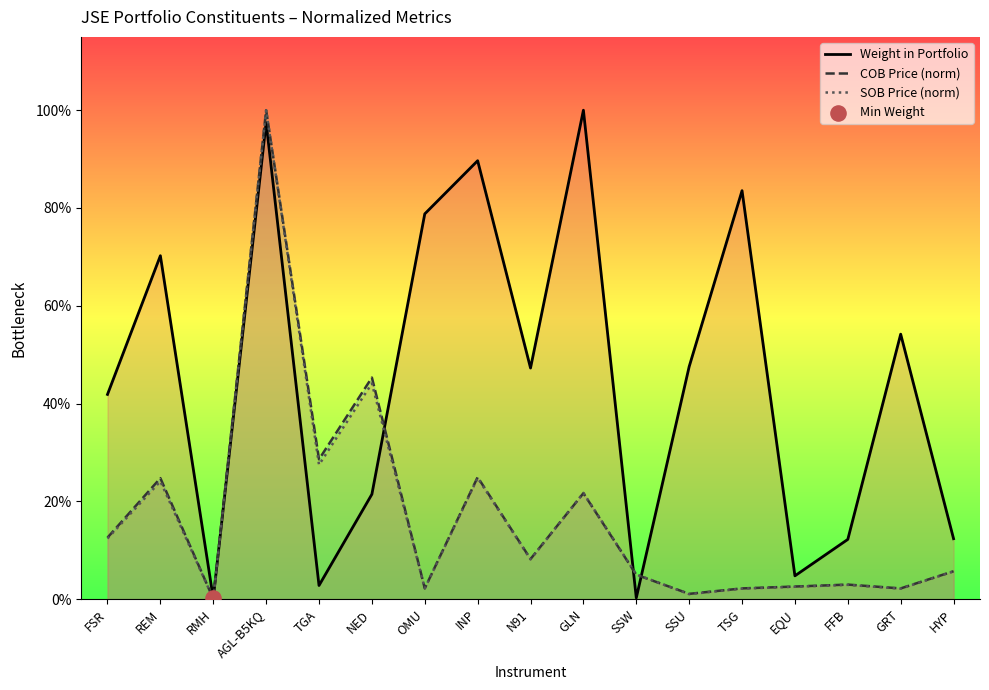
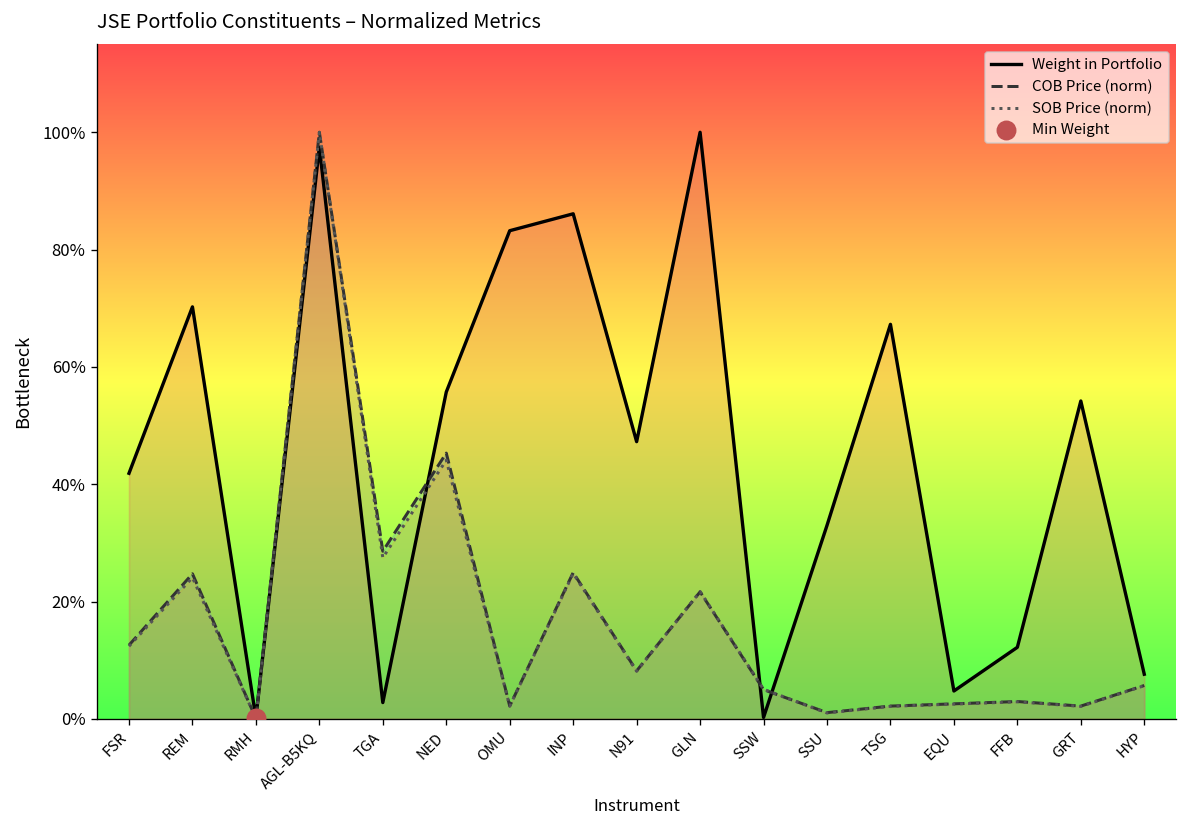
  {
    "Weight in Portfolio": {
      "FSR": "42%",
      "REM": "70%",
      "AGL-B5KQ": "97%",
      "TGA": "3%",
-     "NED": "21%",
-     "OMU": "79%",
-     "INP": "90%",
+     "NED": "56%",
+     "OMU": "83%",
+     "INP": "86%",
      "N91": "47%",
      "GLN": "100%",
      "SSW": "0%",
-     "SSU": "48%",
-     "TSG": "84%",
+     "SSU": "33%",
+     "TSG": "67%",
      "EQU": "5%",
      "FFB": "12%",
      "GRT": "54%",
-     "HYP": "12%"
+     "HYP": "8%"
    }
  }
